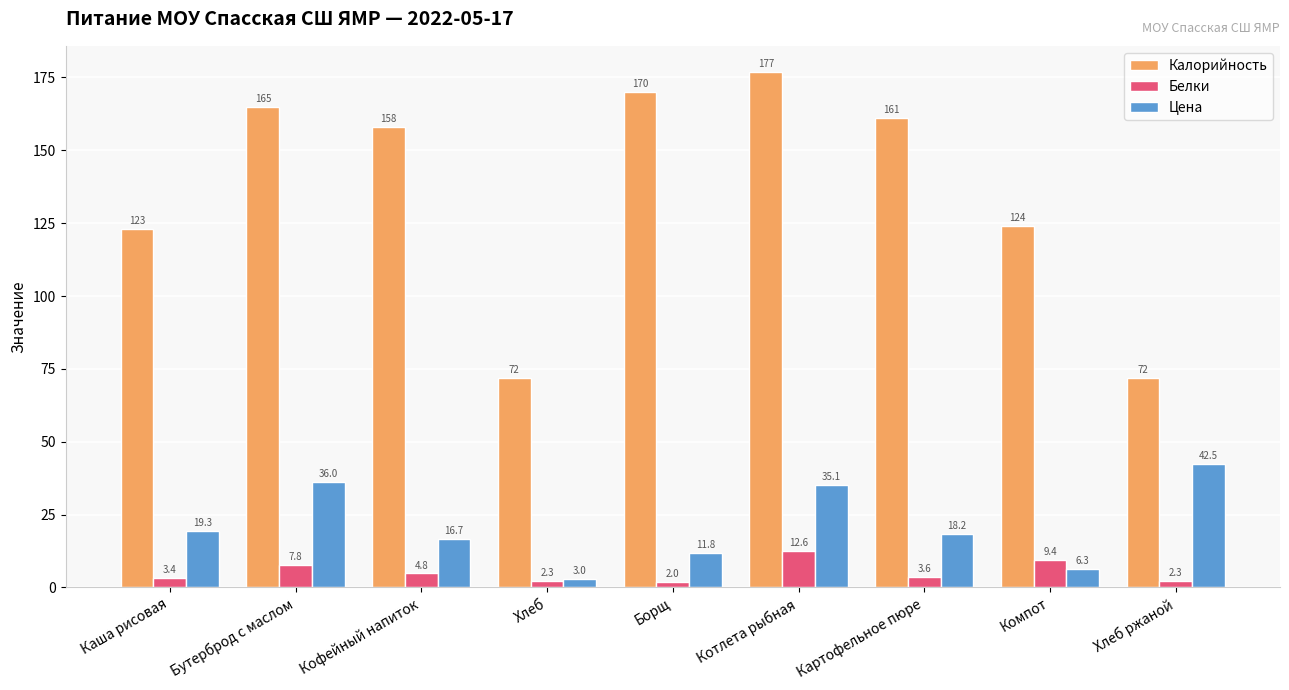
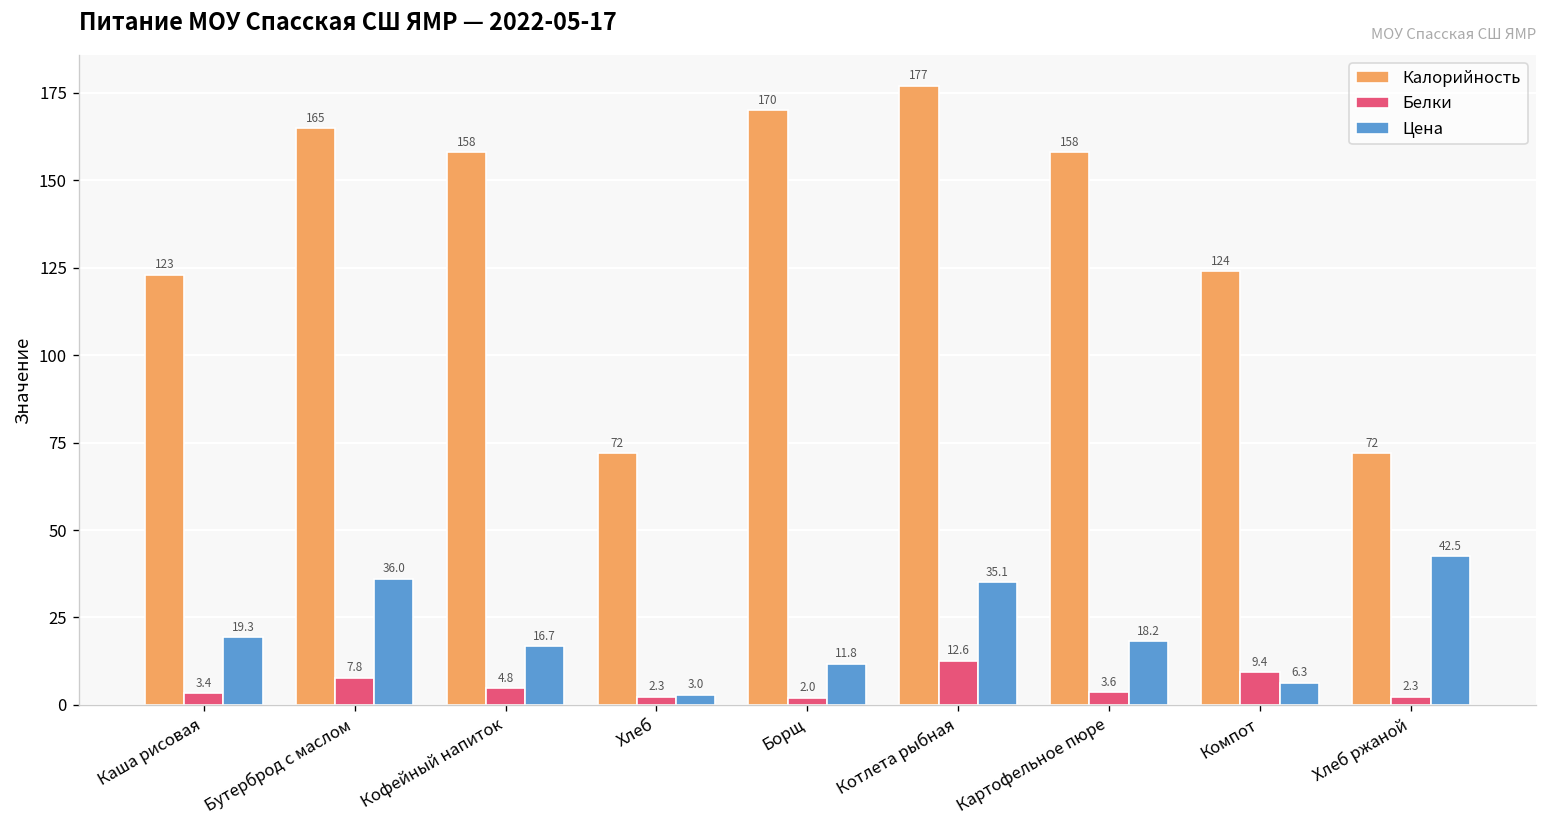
  {
    "Калорийность": {
      "Каша рисовая": 123,
      "Бутерброд с маслом": 165,
      "Кофейный напиток": 158,
      "Хлеб": 72,
      "Борщ": 170,
      "Котлета рыбная": 177,
-     "Картофельное пюре": 161,
+     "Картофельное пюре": 158,
      "Компот": 124,
      "Хлеб ржаной": 72
    },
    "Белки": {
      "Каша рисовая": 3.4,
      "Бутерброд с маслом": 7.8,
      "Кофейный напиток": 4.8,
      "Хлеб": 2.3,
      "Борщ": 2.0,
      "Котлета рыбная": 12.6,
      "Картофельное пюре": 3.6,
      "Компот": 9.4,
      "Хлеб ржаной": 2.3
    },
    "Цена": {
      "Каша рисовая": 19.3,
      "Бутерброд с маслом": 36.0,
      "Кофейный напиток": 16.7,
      "Хлеб": 3.0,
      "Борщ": 11.8,
      "Котлета рыбная": 35.1,
      "Картофельное пюре": 18.2,
      "Компот": 6.3,
      "Хлеб ржаной": 42.5
    }
  }
